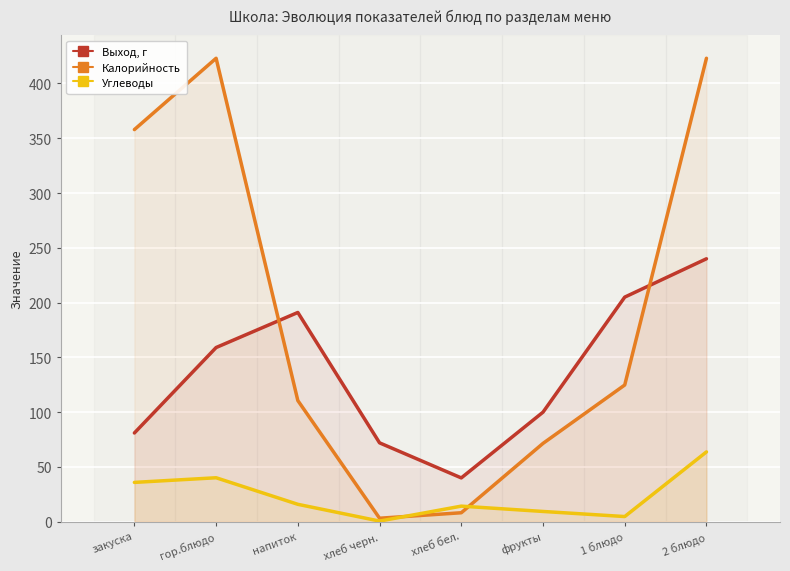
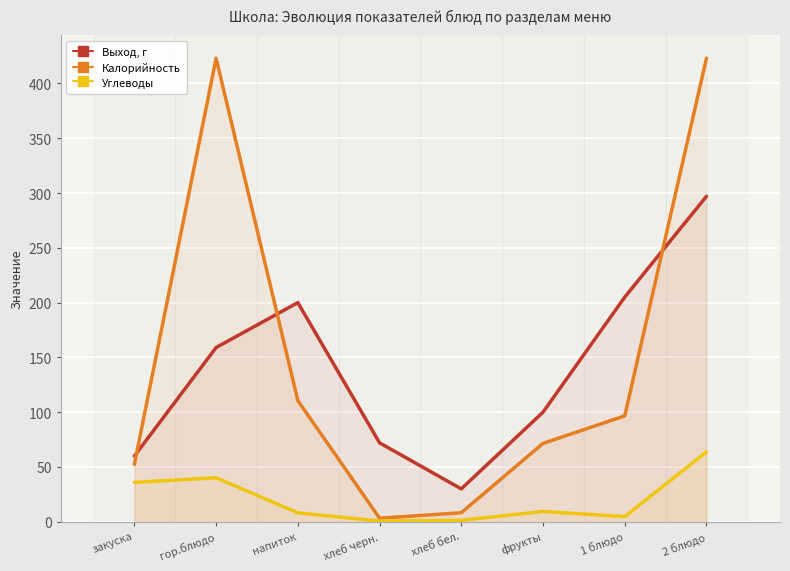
  {
    "Выход, г": {
-     "закуска": 81,
+     "закуска": 60,
      "гор.блюдо": 159,
-     "напиток": 191,
+     "напиток": 200,
      "хлеб черн.": 72,
-     "хлеб бел.": 40,
+     "хлеб бел.": 30,
      "фрукты": 100,
      "1 блюдо": 205,
-     "2 блюдо": 240
+     "2 блюдо": 297
    },
    "Калорийность": {
-     "закуска": 358,
+     "закуска": 52,
      "гор.блюдо": 423,
      "напиток": 111,
      "хлеб черн.": 3,
      "хлеб бел.": 8,
      "фрукты": 72,
-     "1 блюдо": 125,
+     "1 блюдо": 97,
      "2 блюдо": 423
    },
    "Углеводы": {
      "закуска": 36,
      "гор.блюдо": 40,
-     "напиток": 16,
+     "напиток": 8,
      "хлеб черн.": 1,
-     "хлеб бел.": 14,
+     "хлеб бел.": 1,
      "фрукты": 9,
      "1 блюдо": 5,
      "2 блюдо": 64
    }
  }
